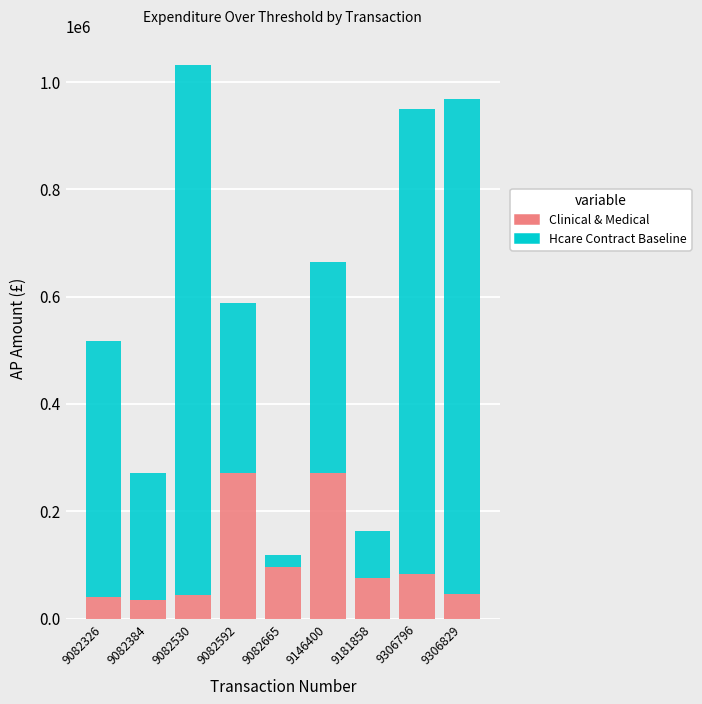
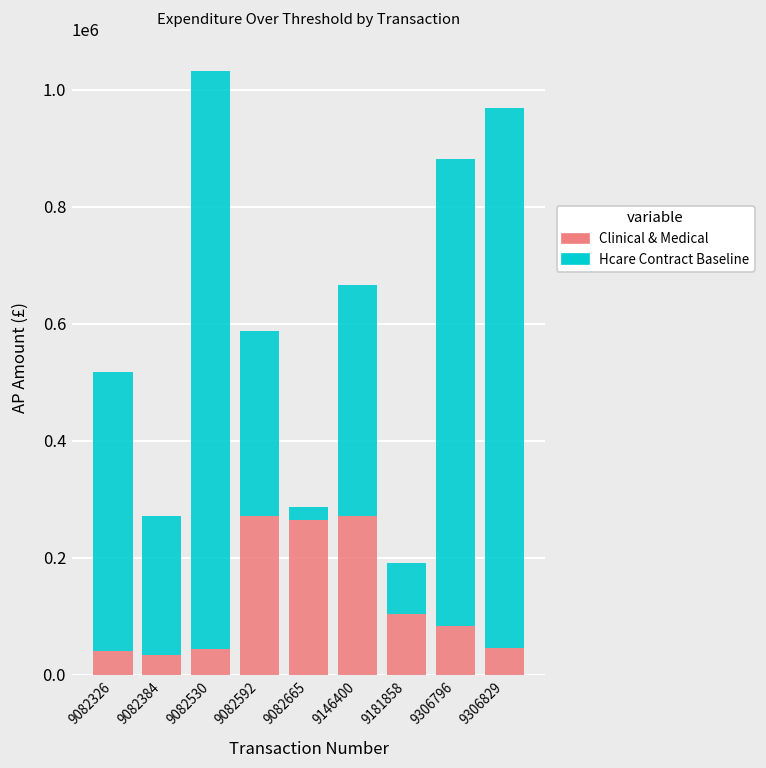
  {
    "Clinical & Medical": {
      "9082326": 40000,
      "9082384": 30000,
      "9082530": 40000,
      "9082592": 270000,
-     "9082665": 100000,
+     "9082665": 260000,
      "9146400": 270000,
-     "9181858": 80000,
+     "9181858": 100000,
      "9306796": 80000,
      "9306829": 50000
    },
    "Hcare Contract Baseline": {
      "9082326": 480000,
      "9082384": 240000,
      "9082530": 990000,
      "9082592": 320000,
      "9082665": 20000,
      "9146400": 390000,
      "9181858": 90000,
-     "9306796": 870000,
+     "9306796": 800000,
      "9306829": 920000
    }
  }
